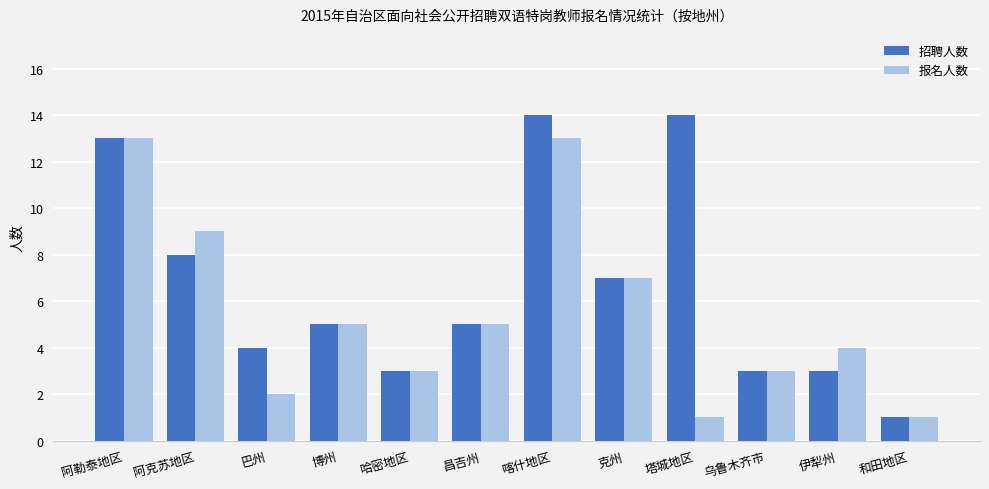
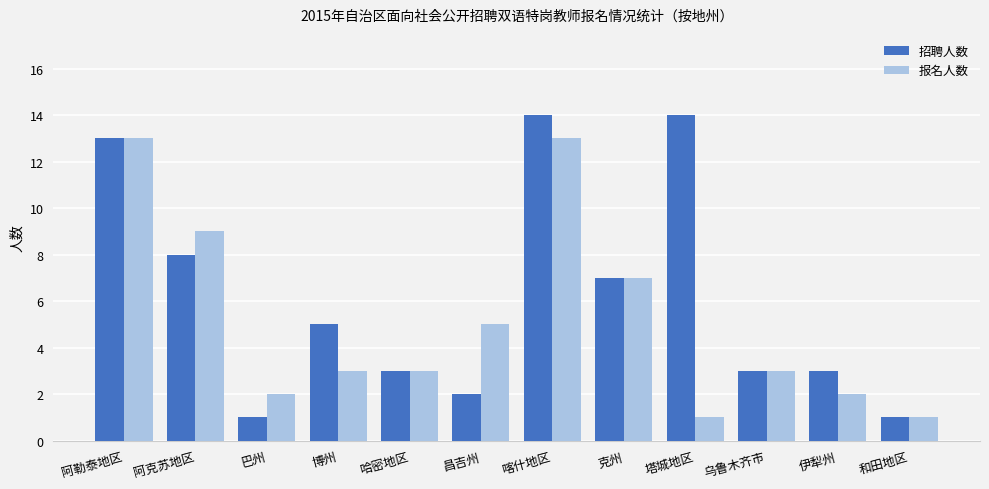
  {
    "招聘人数": {
      "阿勒泰地区": 13,
      "阿克苏地区": 8,
-     "巴州": 4,
+     "巴州": 1,
      "博州": 5,
      "哈密地区": 3,
-     "昌吉州": 5,
+     "昌吉州": 2,
      "喀什地区": 14,
      "克州": 7,
      "塔城地区": 14,
      "乌鲁木齐市": 3,
      "伊犁州": 3,
      "和田地区": 1
    },
    "报名人数": {
      "阿勒泰地区": 13,
      "阿克苏地区": 9,
      "巴州": 2,
-     "博州": 5,
+     "博州": 3,
      "哈密地区": 3,
      "昌吉州": 5,
      "喀什地区": 13,
      "克州": 7,
      "塔城地区": 1,
      "乌鲁木齐市": 3,
-     "伊犁州": 4,
+     "伊犁州": 2,
      "和田地区": 1
    }
  }
